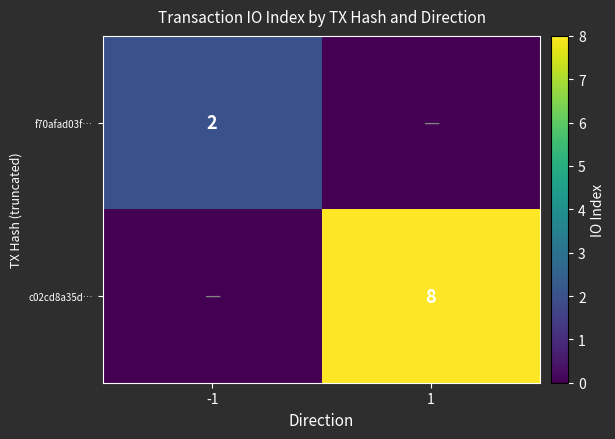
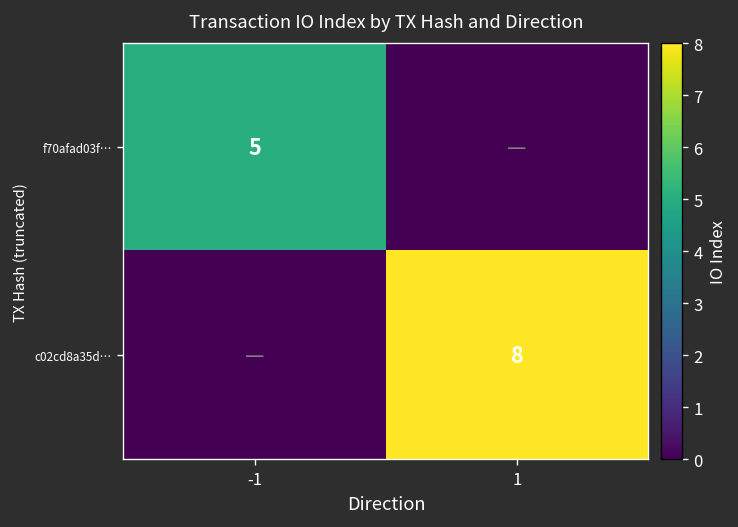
  {
    "f70afad03f…": {
-     "-1": 2
+     "-1": 5
    },
    "c02cd8a35d…": {
      "1": 8
    }
  }
